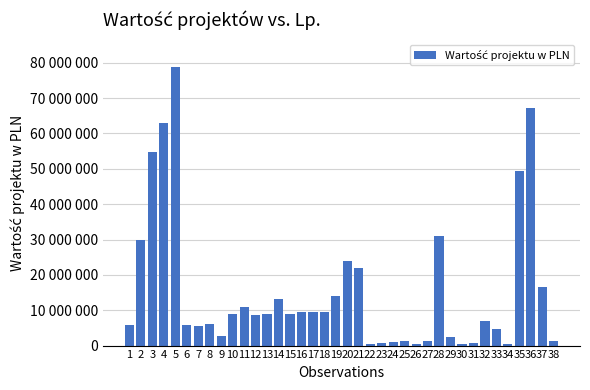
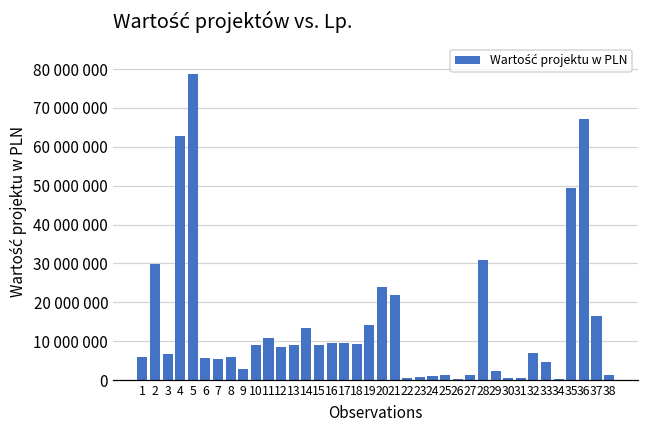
  {
    "1": 6000000,
    "2": 30000000,
-   "3": 55000000,
+   "3": 7000000,
    "4": 63000000,
    "5": 79000000,
    "6": 6000000,
    "7": 5000000,
    "8": 6000000,
    "9": 3000000,
    "10": 9000000,
    "11": 11000000,
    "12": 9000000,
    "13": 9000000,
    "14": 13000000,
    "15": 9000000,
    "16": 9000000,
    "17": 9000000,
    "18": 9000000,
    "19": 14000000,
    "20": 24000000,
    "21": 22000000,
    "23": 1000000,
    "24": 1000000,
    "25": 1000000,
    "27": 1000000,
    "28": 31000000,
    "29": 2000000,
    "32": 7000000,
    "33": 5000000,
    "35": 49000000,
    "36": 67000000,
    "37": 17000000,
    "38": 1000000
  }
